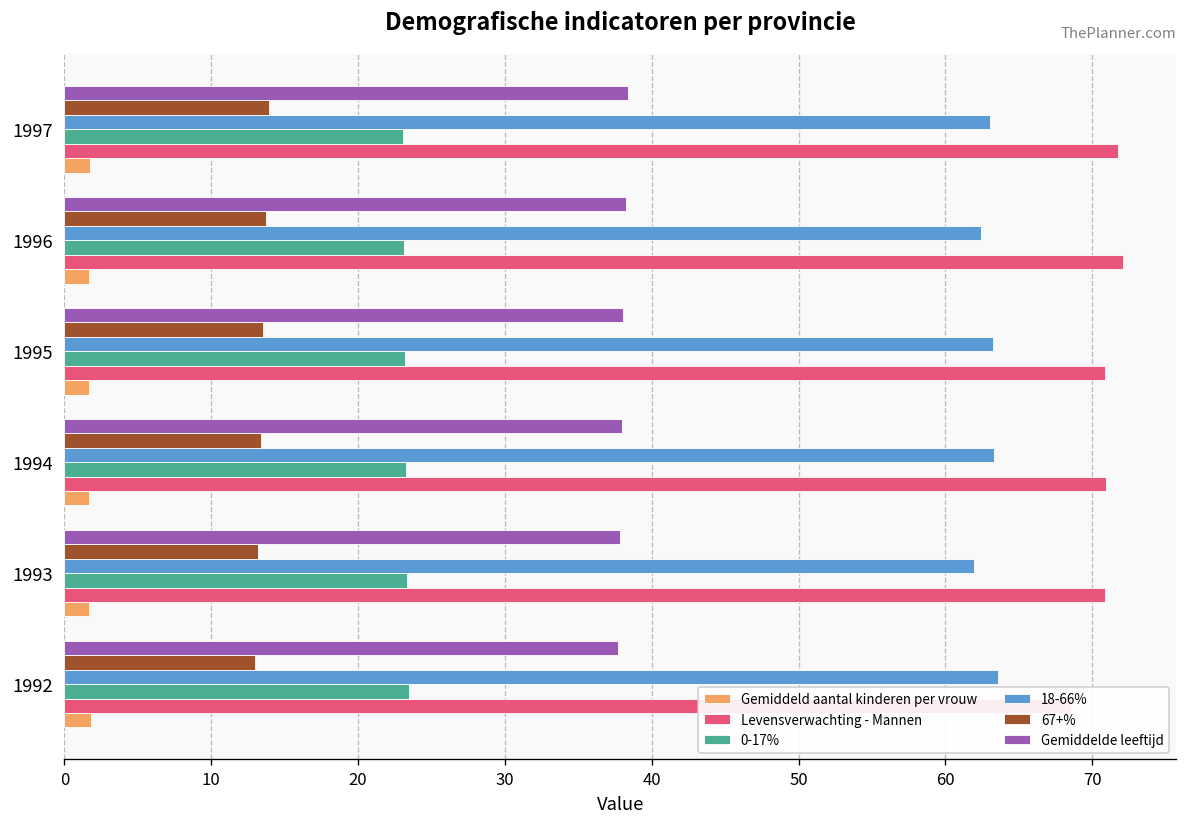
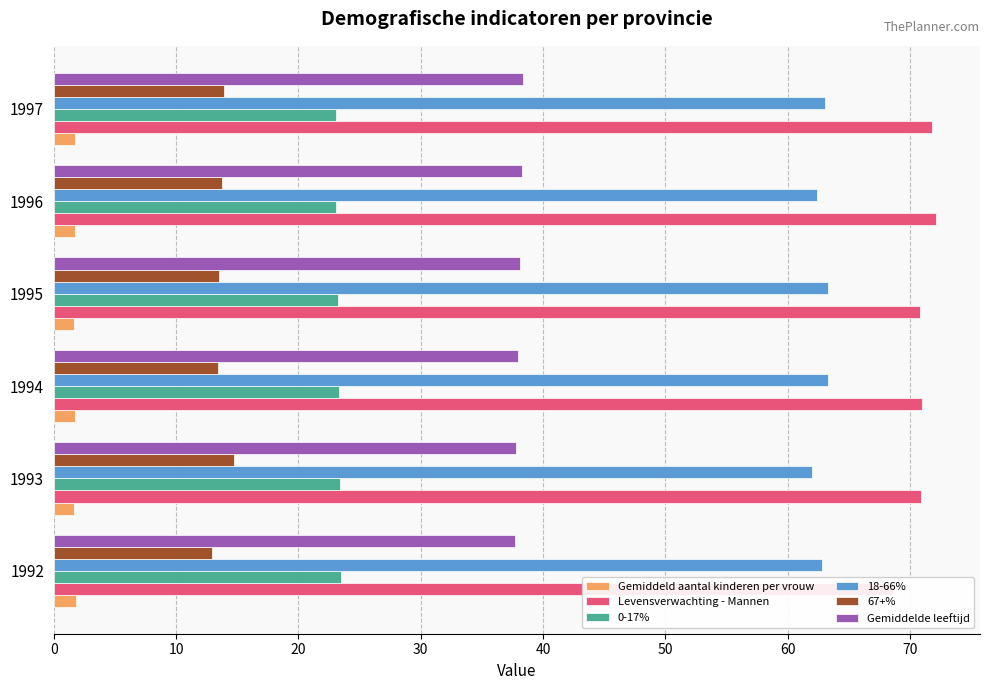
  {
    "Gemiddeld aantal kinderen per vrouw": {
      "1997": 1.7,
      "1996": 1.7,
      "1995": 1.6,
      "1994": 1.7,
      "1993": 1.7,
      "1992": 1.8
    },
    "Levensverwachting - Mannen": {
      "1997": 71.8,
      "1996": 72.1,
      "1995": 70.8,
      "1994": 70.9,
      "1993": 70.8
    },
    "0-17%": {
      "1997": 23.0,
      "1996": 23.1,
      "1995": 23.2,
      "1994": 23.3,
      "1993": 23.4,
      "1992": 23.5
    },
    "18-66%": {
      "1997": 63.1,
      "1996": 62.4,
      "1995": 63.3,
      "1994": 63.3,
      "1993": 62.0,
-     "1992": 63.6
+     "1992": 62.8
    },
    "67+%": {
      "1997": 13.9,
      "1996": 13.7,
      "1995": 13.5,
      "1994": 13.4,
-     "1993": 13.2,
+     "1993": 14.7,
      "1992": 12.9
    },
    "Gemiddelde leeftijd": {
      "1997": 38.4,
      "1996": 38.2,
      "1995": 38.1,
      "1994": 37.9,
      "1993": 37.8,
      "1992": 37.7
    }
  }
